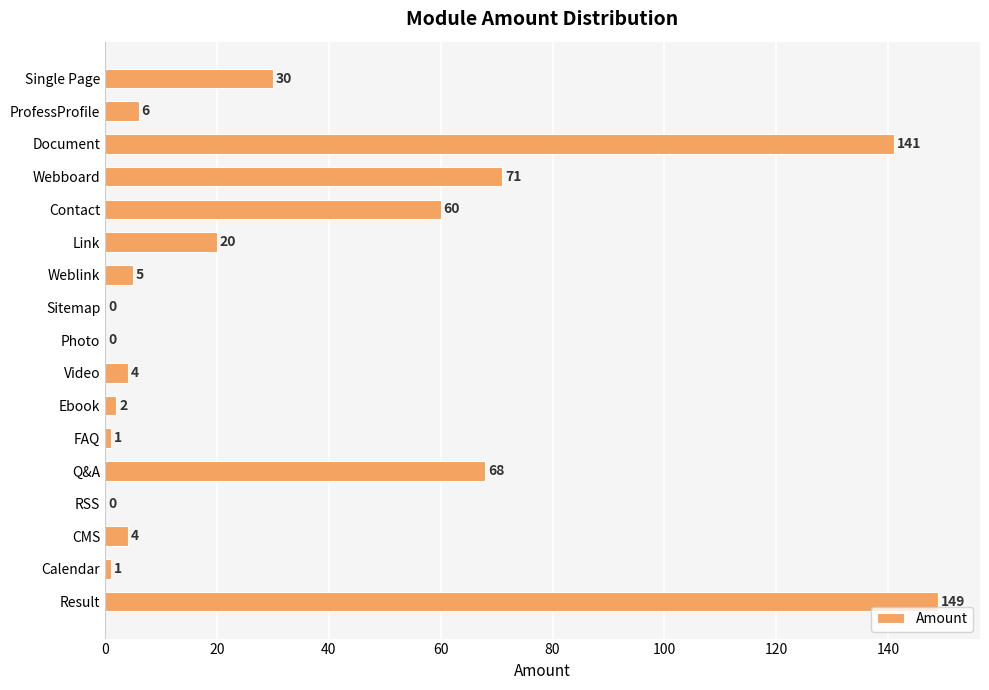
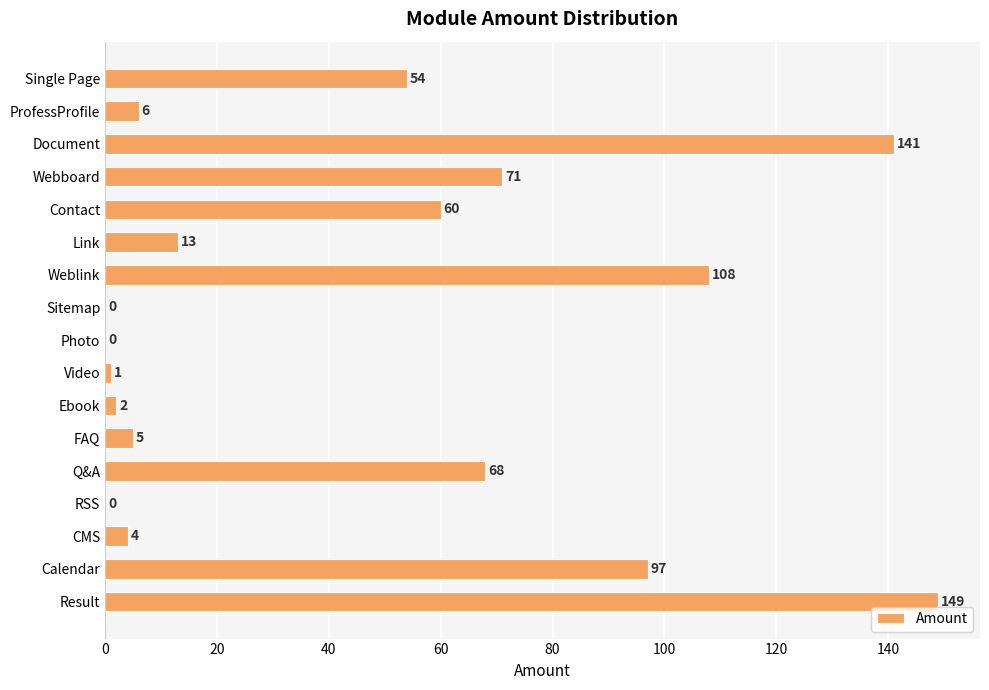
  {
-   "Single Page": 30,
+   "Single Page": 54,
    "ProfessProfile": 6,
    "Document": 141,
    "Webboard": 71,
    "Contact": 60,
-   "Link": 20,
-   "Weblink": 5,
+   "Link": 13,
+   "Weblink": 108,
    "Sitemap": 0,
    "Photo": 0,
-   "Video": 4,
+   "Video": 1,
    "Ebook": 2,
-   "FAQ": 1,
+   "FAQ": 5,
    "Q&A": 68,
    "RSS": 0,
    "CMS": 4,
-   "Calendar": 1
+   "Calendar": 97
  }
